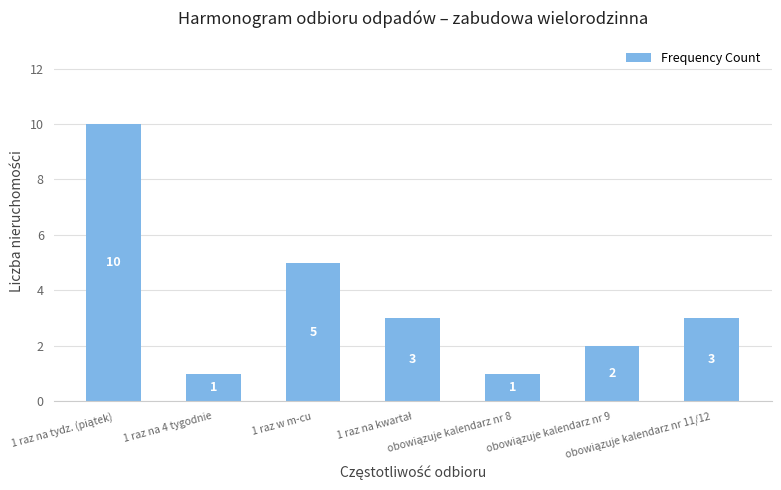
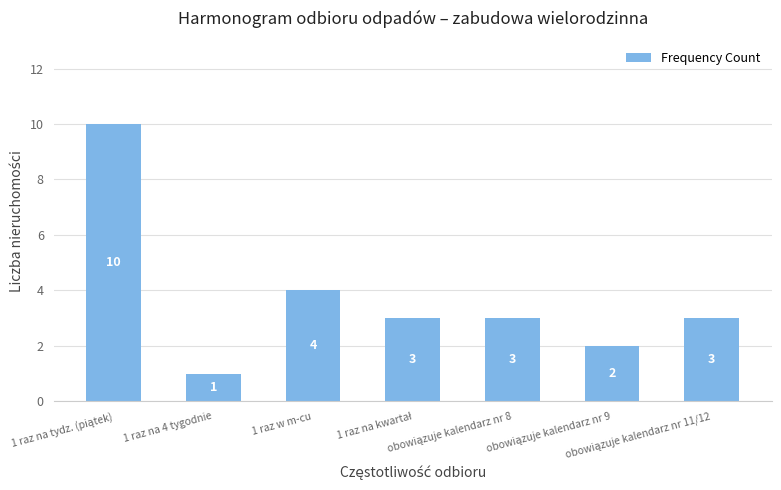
  {
    "1 raz na tydz. (piątek)": 10,
    "1 raz na 4 tygodnie": 1,
-   "1 raz w m-cu": 5,
+   "1 raz w m-cu": 4,
    "1 raz na kwartał": 3,
-   "obowiązuje kalendarz nr 8": 1,
+   "obowiązuje kalendarz nr 8": 3,
    "obowiązuje kalendarz nr 9": 2,
    "obowiązuje kalendarz nr 11/12": 3
  }
